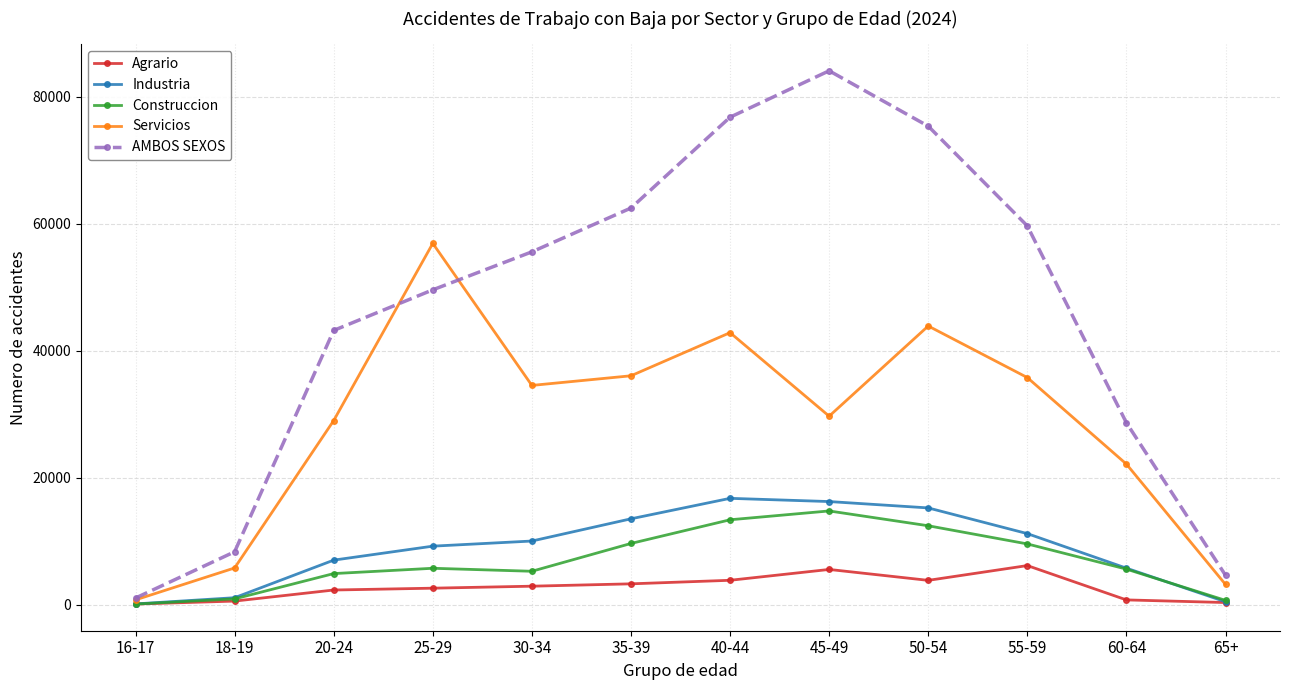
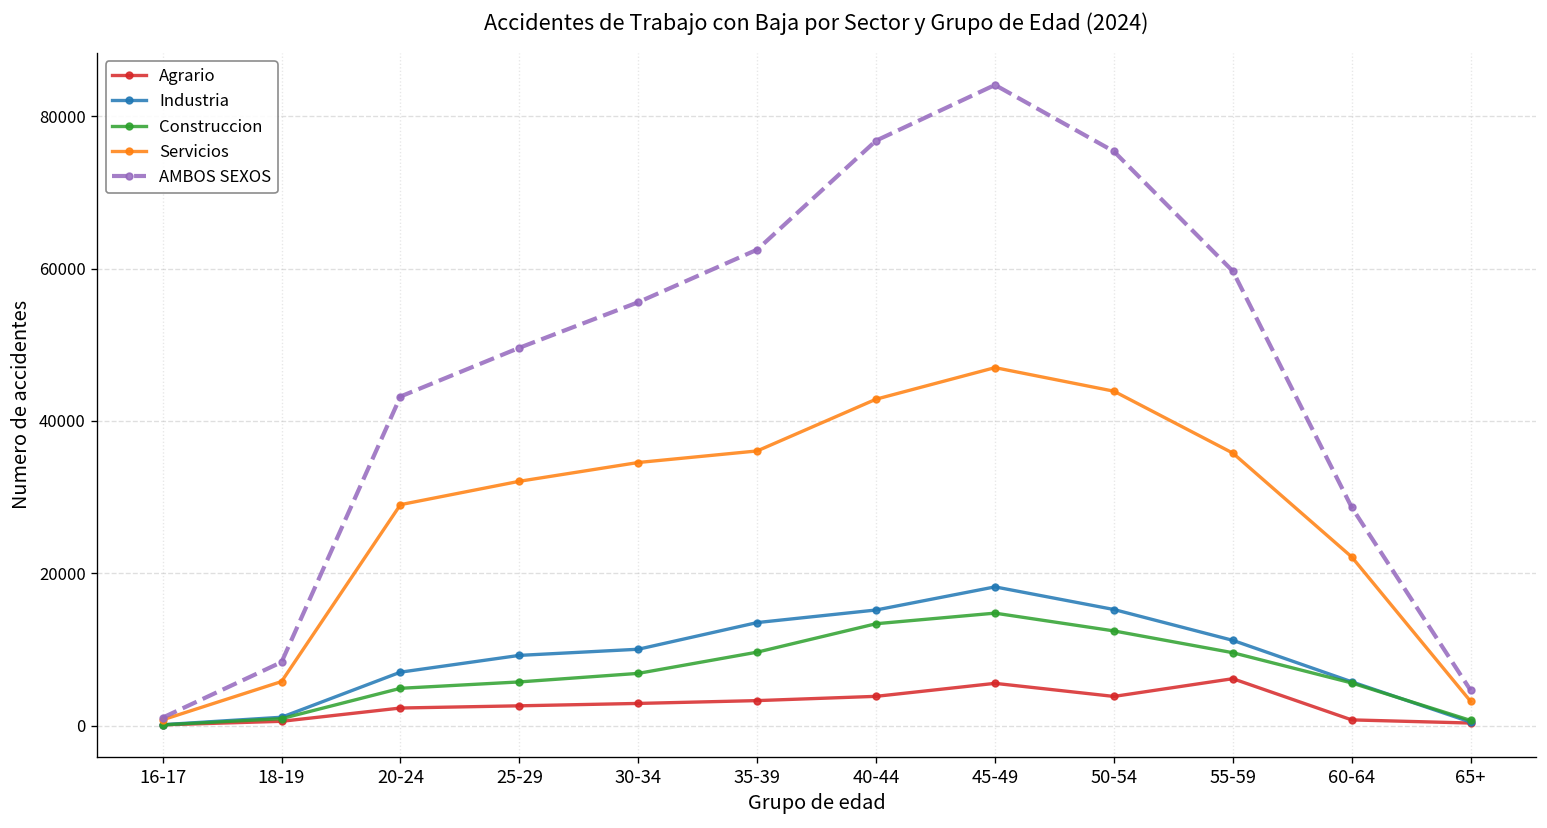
  {
    "Agrario": {
      "20-24": 2000,
      "25-29": 3000,
      "30-34": 3000,
      "35-39": 3000,
      "40-44": 4000,
      "45-49": 6000,
      "50-54": 4000,
      "55-59": 6000,
      "60-64": 1000
    },
    "Industria": {
      "20-24": 7000,
      "25-29": 9000,
      "30-34": 10000,
      "35-39": 14000,
-     "40-44": 17000,
-     "45-49": 16000,
+     "40-44": 15000,
+     "45-49": 18000,
      "50-54": 15000,
      "55-59": 11000
    },
    "Construccion": {
      "20-24": 5000,
      "25-29": 6000,
-     "30-34": 5000,
+     "30-34": 7000,
      "35-39": 10000,
      "40-44": 13000,
      "45-49": 15000,
      "50-54": 12000,
      "55-59": 10000
    },
    "Servicios": {
      "18-19": 6000,
      "20-24": 29000,
-     "25-29": 57000,
+     "25-29": 32000,
      "30-34": 35000,
      "35-39": 36000,
      "40-44": 43000,
-     "45-49": 30000,
+     "45-49": 47000,
      "50-54": 44000,
      "55-59": 36000,
      "60-64": 22000,
      "65+": 3000
    },
    "AMBOS SEXOS": {
      "18-19": 8000,
      "20-24": 43000,
      "25-29": 50000,
      "30-34": 56000,
      "35-39": 62000,
      "40-44": 77000,
      "45-49": 84000,
      "50-54": 75000,
      "55-59": 60000,
      "60-64": 29000,
      "65+": 5000
    }
  }
